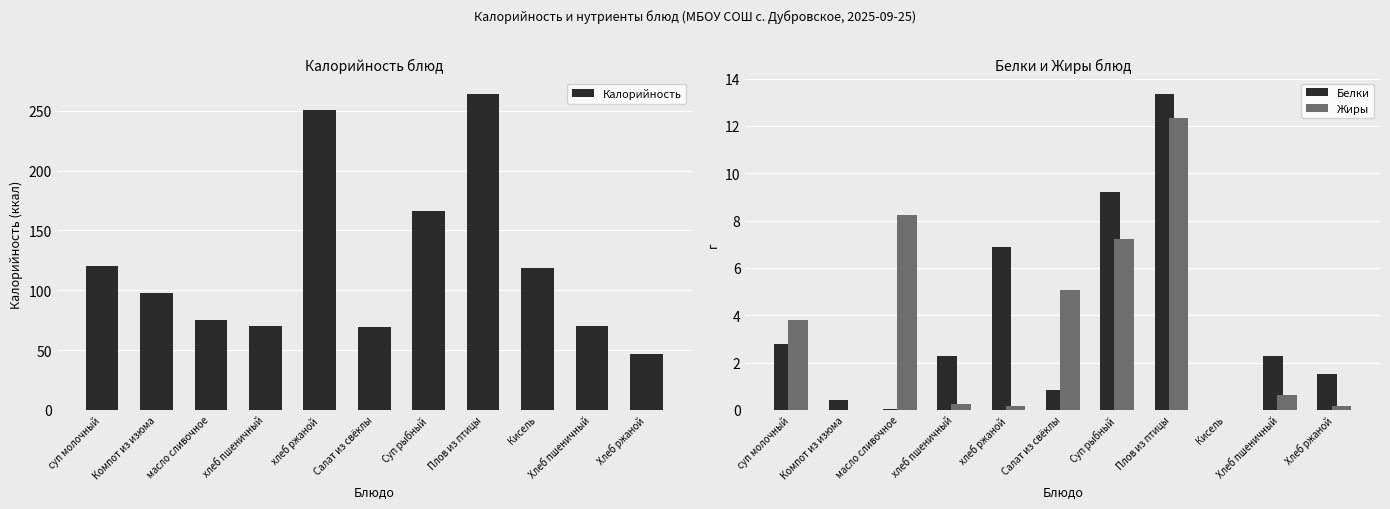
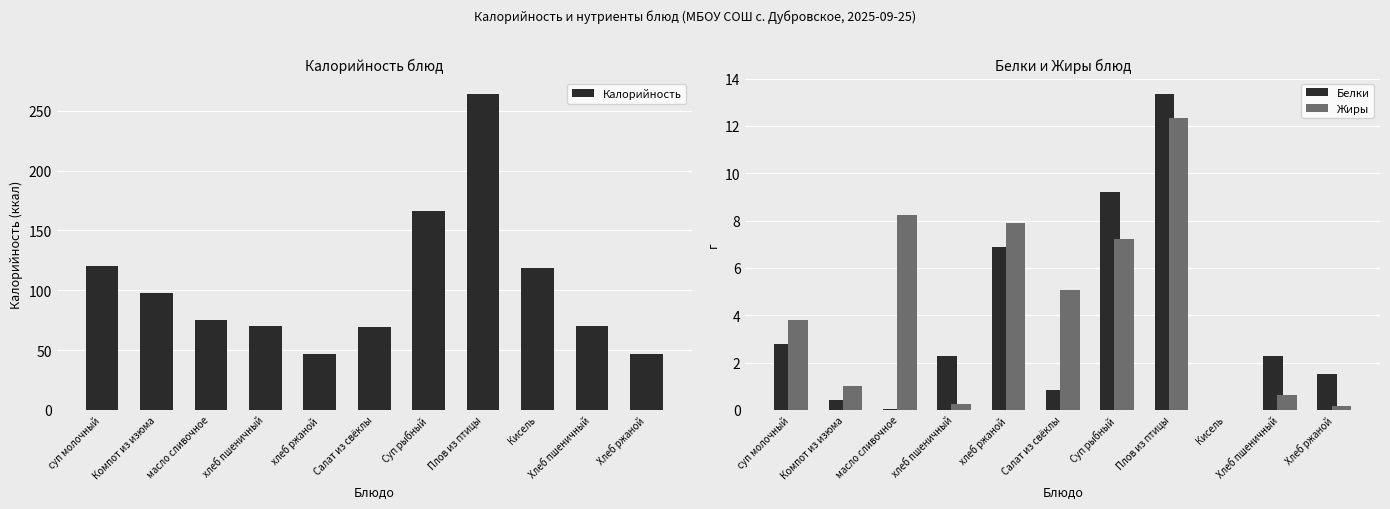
  {
    "Калорийность блюд": {
      "суп молочный": 120,
      "Компот из изюма": 98,
      "масло сливочное": 75,
      "хлеб пшеничный": 71,
-     "хлеб ржаной": 251,
+     "хлеб ржаной": 47,
      "Салат из свёклы": 69,
      "Суп рыбный": 166,
      "Плов из птицы": 264,
      "Кисель": 119,
      "Хлеб пшеничный": 71,
      "Хлеб ржаной": 47
    },
    "Белки и Жиры блюд": {
      "Белки": {
        "суп молочный": 2.8,
        "Компот из изюма": 0.4,
        "хлеб пшеничный": 2.3,
        "хлеб ржаной": 6.9,
        "Салат из свёклы": 0.8,
        "Суп рыбный": 9.2,
        "Плов из птицы": 13.4,
        "Кисель": 0.0,
        "Хлеб пшеничный": 2.3,
        "Хлеб ржаной": 1.5
      },
      "Жиры": {
        "суп молочный": 3.8,
-       "Компот из изюма": 0,
+       "Компот из изюма": 1,
        "масло сливочное": 8.3,
        "хлеб пшеничный": 0.2,
-       "хлеб ржаной": 0.2,
+       "хлеб ржаной": 7.9,
        "Салат из свёклы": 5.1,
        "Суп рыбный": 7.2,
        "Плов из птицы": 12.4,
        "Кисель": 0.0,
        "Хлеб пшеничный": 0.7,
        "Хлеб ржаной": 0.2
      }
    }
  }
